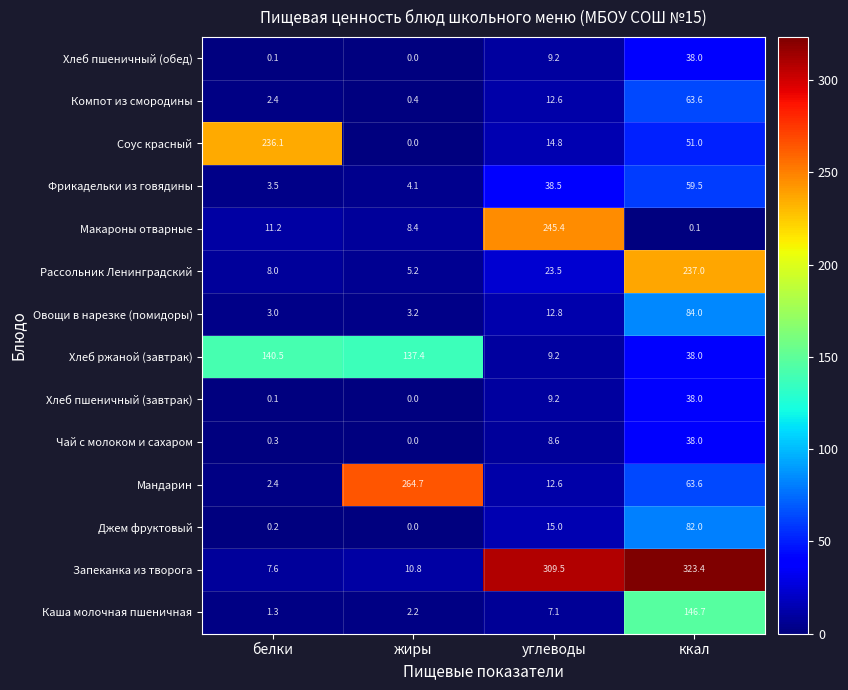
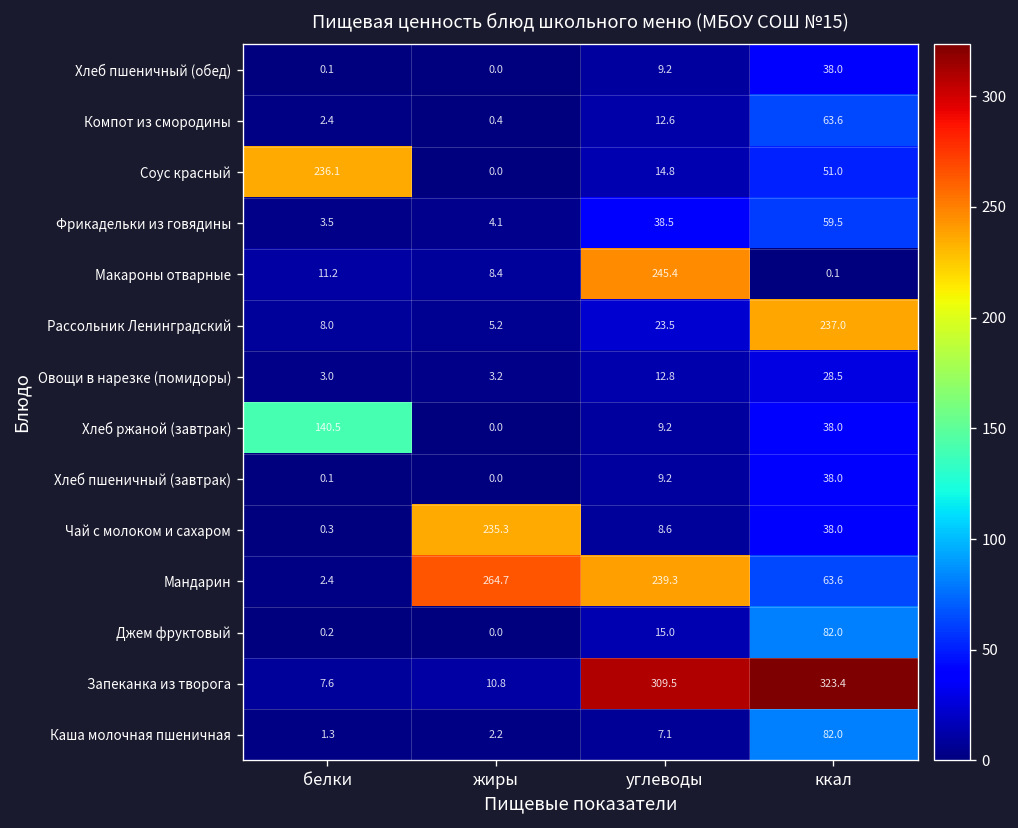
  {
    "Хлеб пшеничный (обед)": {
      "белки": 0.1,
      "жиры": 0.0,
      "углеводы": 9.2,
      "ккал": 38.0
    },
    "Компот из смородины": {
      "белки": 2.4,
      "жиры": 0.4,
      "углеводы": 12.6,
      "ккал": 63.6
    },
    "Соус красный": {
      "белки": 236.1,
      "жиры": 0.0,
      "углеводы": 14.8,
      "ккал": 51.0
    },
    "Фрикадельки из говядины": {
      "белки": 3.5,
      "жиры": 4.1,
      "углеводы": 38.5,
      "ккал": 59.5
    },
    "Макароны отварные": {
      "белки": 11.2,
      "жиры": 8.4,
      "углеводы": 245.4,
      "ккал": 0.1
    },
    "Рассольник Ленинградский": {
      "белки": 8.0,
      "жиры": 5.2,
      "углеводы": 23.5,
      "ккал": 237.0
    },
    "Овощи в нарезке (помидоры)": {
      "белки": 3.0,
      "жиры": 3.2,
      "углеводы": 12.8,
-     "ккал": 84.0
+     "ккал": 28.5
    },
    "Хлеб ржаной (завтрак)": {
      "белки": 140.5,
-     "жиры": 137.4,
+     "жиры": 0.0,
      "углеводы": 9.2,
      "ккал": 38.0
    },
    "Хлеб пшеничный (завтрак)": {
      "белки": 0.1,
      "жиры": 0.0,
      "углеводы": 9.2,
      "ккал": 38.0
    },
    "Чай с молоком и сахаром": {
      "белки": 0.3,
-     "жиры": 0.0,
+     "жиры": 235.3,
      "углеводы": 8.6,
      "ккал": 38.0
    },
    "Мандарин": {
      "белки": 2.4,
      "жиры": 264.7,
-     "углеводы": 12.6,
+     "углеводы": 239.3,
      "ккал": 63.6
    },
    "Джем фруктовый": {
      "белки": 0.2,
      "жиры": 0.0,
      "углеводы": 15.0,
      "ккал": 82.0
    },
    "Запеканка из творога": {
      "белки": 7.6,
      "жиры": 10.8,
      "углеводы": 309.5,
      "ккал": 323.4
    },
    "Каша молочная пшеничная": {
      "белки": 1.3,
      "жиры": 2.2,
      "углеводы": 7.1,
-     "ккал": 146.7
+     "ккал": 82.0
    }
  }
